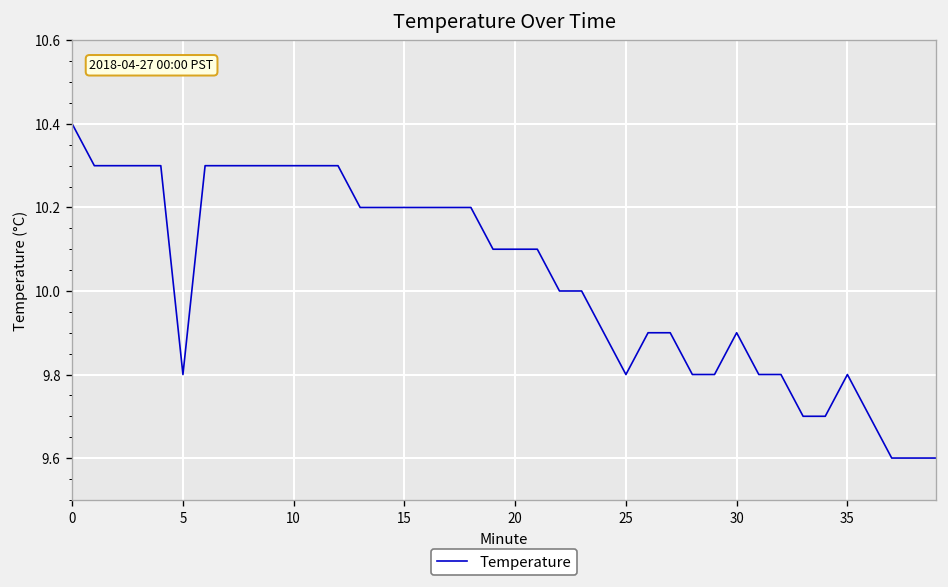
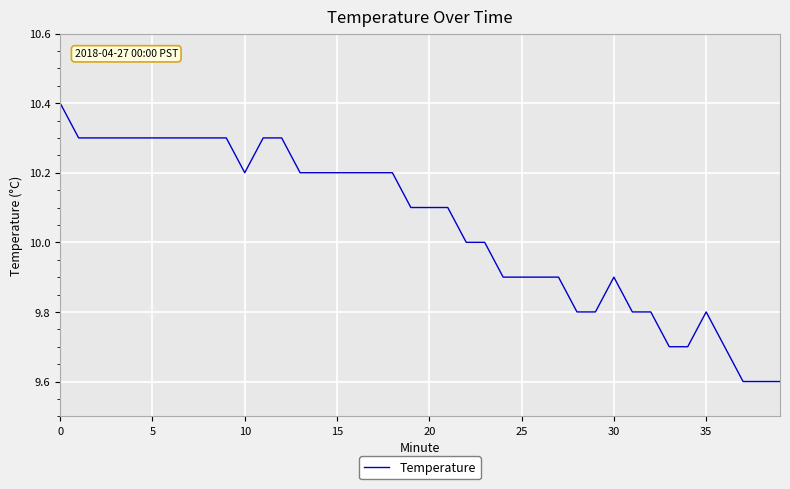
  {
    "0": 10.4,
-   "5": 9.8,
-   "10": 10.3,
+   "5": 10.3,
+   "10": 10.2,
    "15": 10.2,
    "20": 10.1,
-   "25": 9.8,
+   "25": 9.9,
    "30": 9.9,
    "35": 9.8
  }
